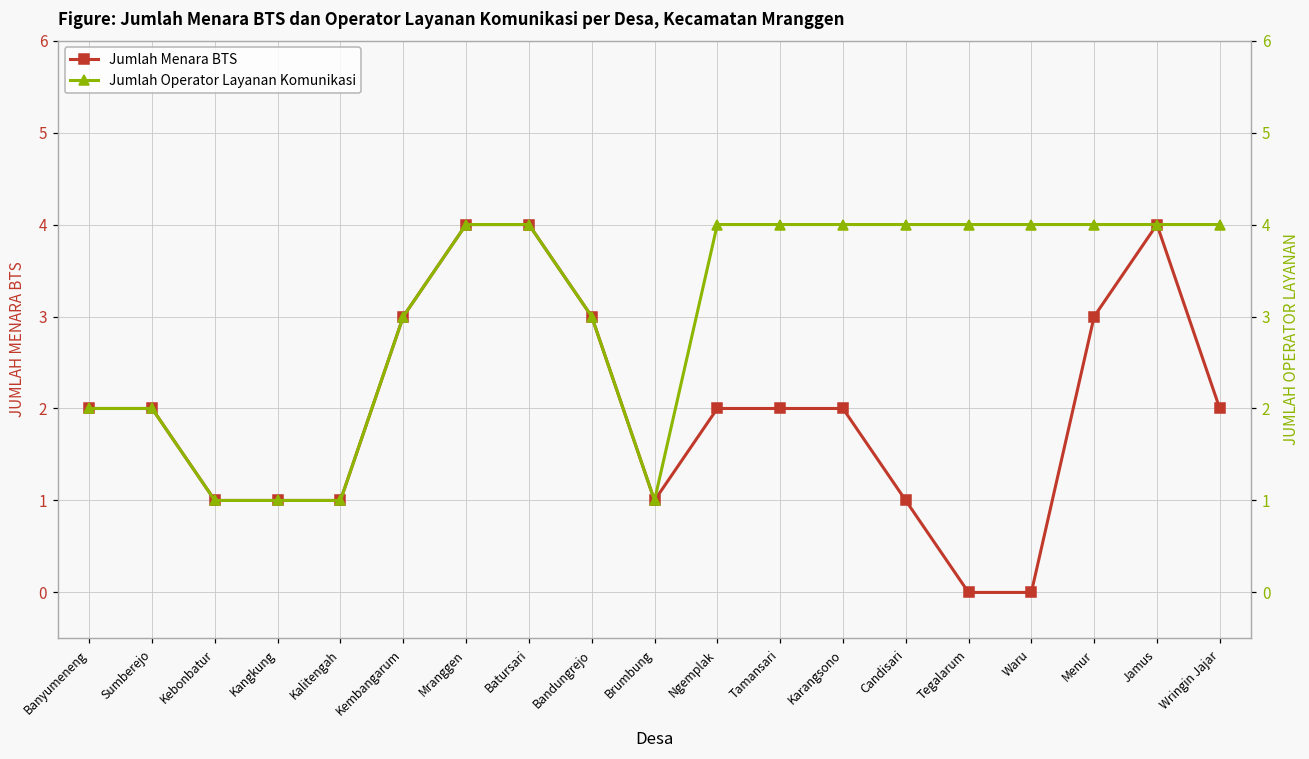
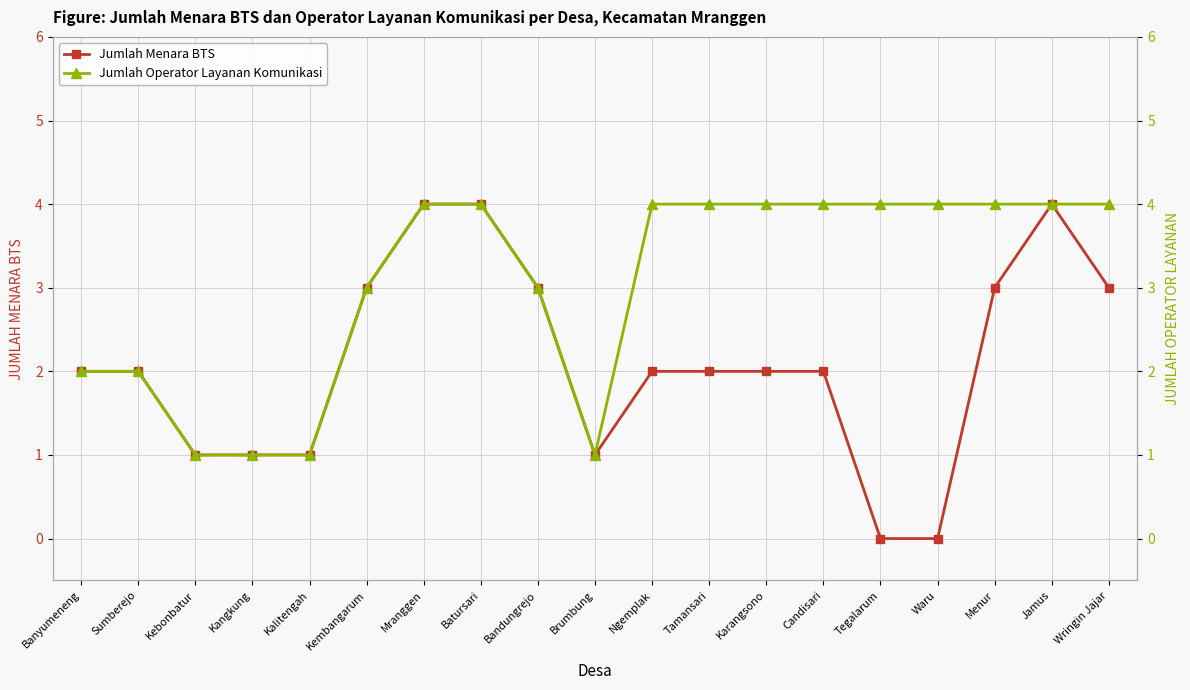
  {
    "Jumlah Menara BTS": {
      "Banyumeneng": 2,
      "Sumberejo": 2,
      "Kebonbatur": 1,
      "Kangkung": 1,
      "Kalitengah": 1,
      "Kembangarum": 3,
      "Mranggen": 4,
      "Batursari": 4,
      "Bandungrejo": 3,
      "Brumbung": 1,
      "Ngemplak": 2,
      "Tamansari": 2,
      "Karangsono": 2,
-     "Candisari": 1,
+     "Candisari": 2,
      "Tegalarum": 0,
      "Waru": 0,
      "Menur": 3,
      "Jamus": 4,
-     "Wringin Jajar": 2
+     "Wringin Jajar": 3
    },
    "Jumlah Operator Layanan Komunikasi": {
      "Banyumeneng": 2.0,
      "Sumberejo": 2.0,
      "Kebonbatur": 1.0,
      "Kangkung": 1.0,
      "Kalitengah": 1.0,
      "Kembangarum": 3.0,
      "Mranggen": 4.0,
      "Batursari": 4.0,
      "Bandungrejo": 3.0,
      "Brumbung": 1.0,
      "Ngemplak": 4.0,
      "Tamansari": 4.0,
      "Karangsono": 4.0,
      "Candisari": 4.0,
      "Tegalarum": 4.0,
      "Waru": 4.0,
      "Menur": 4.0,
      "Jamus": 4.0,
      "Wringin Jajar": 4.0
    }
  }
